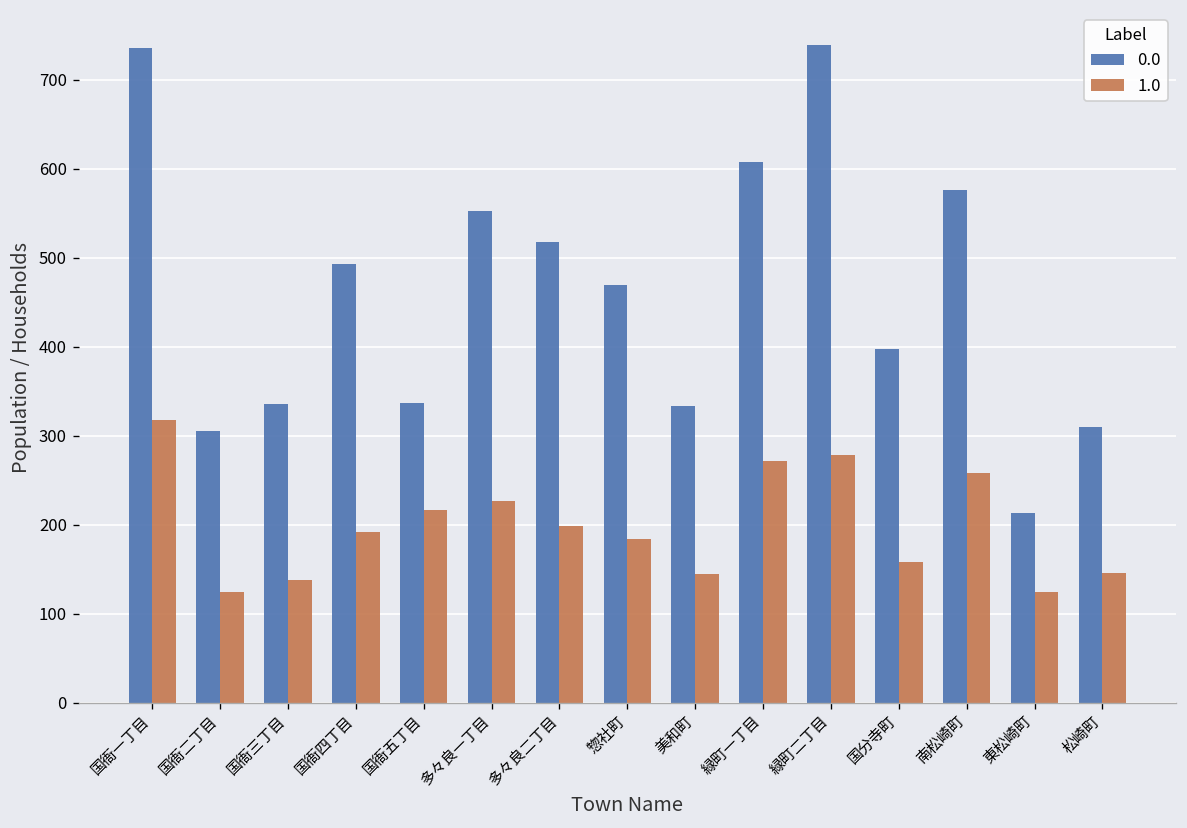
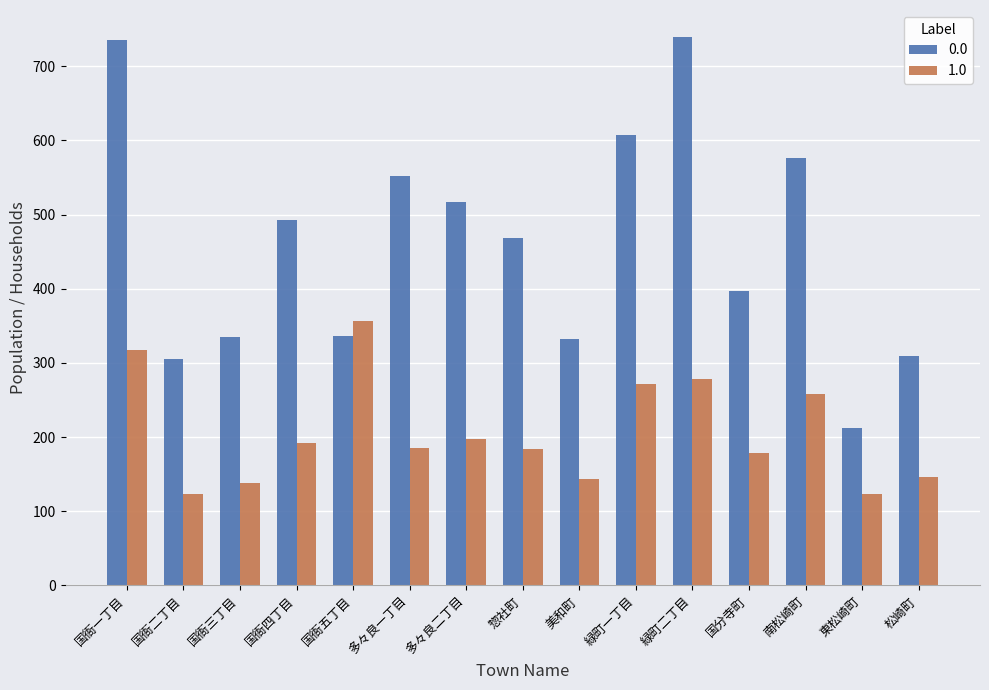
  {
    "0.0": {
      "国衙一丁目": 740,
      "国衙二丁目": 310,
      "国衙三丁目": 340,
      "国衙四丁目": 490,
      "国衙五丁目": 340,
      "多々良一丁目": 550,
      "多々良二丁目": 520,
      "惣社町": 470,
      "美和町": 330,
      "緑町一丁目": 610,
      "緑町二丁目": 740,
      "国分寺町": 400,
      "南松崎町": 580,
      "東松崎町": 210,
      "松崎町": 310
    },
    "1.0": {
      "国衙一丁目": 320,
      "国衙二丁目": 120,
      "国衙三丁目": 140,
      "国衙四丁目": 190,
-     "国衙五丁目": 220,
-     "多々良一丁目": 230,
+     "国衙五丁目": 360,
+     "多々良一丁目": 190,
      "多々良二丁目": 200,
      "惣社町": 180,
      "美和町": 140,
      "緑町一丁目": 270,
      "緑町二丁目": 280,
-     "国分寺町": 160,
+     "国分寺町": 180,
      "南松崎町": 260,
      "東松崎町": 120,
      "松崎町": 150
    }
  }
